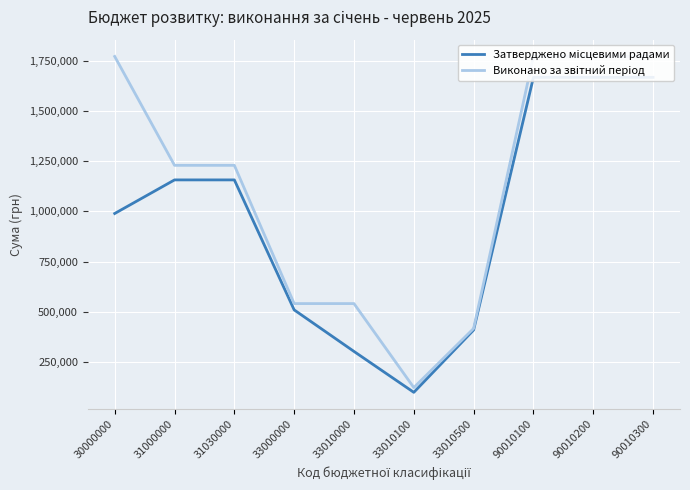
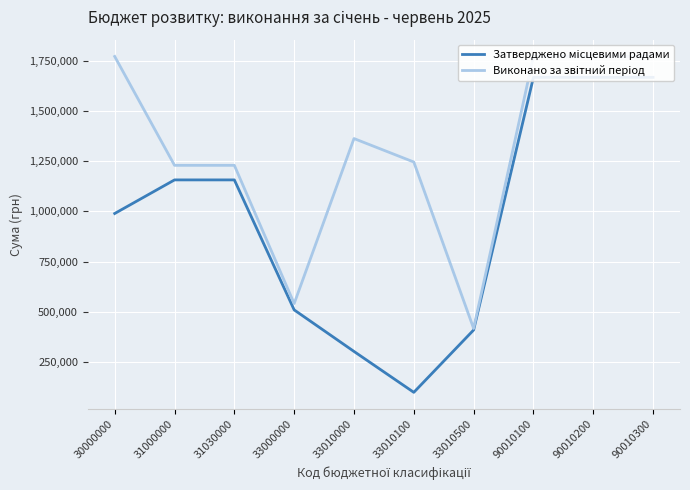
  {
    "Затверджено місцевими радами": {
      "30000000": "990,000",
      "31000000": "1,160,000",
      "31030000": "1,160,000",
      "33000000": "510,000",
      "33010000": "300,000",
      "33010100": "100,000"
    },
    "Виконано за звітний період": {
      "30000000": "1,770,000",
      "31000000": "1,230,000",
      "31030000": "1,230,000",
      "33000000": "540,000",
-     "33010000": "540,000",
-     "33010100": "120,000"
+     "33010000": "1,360,000",
+     "33010100": "1,250,000"
    }
  }
